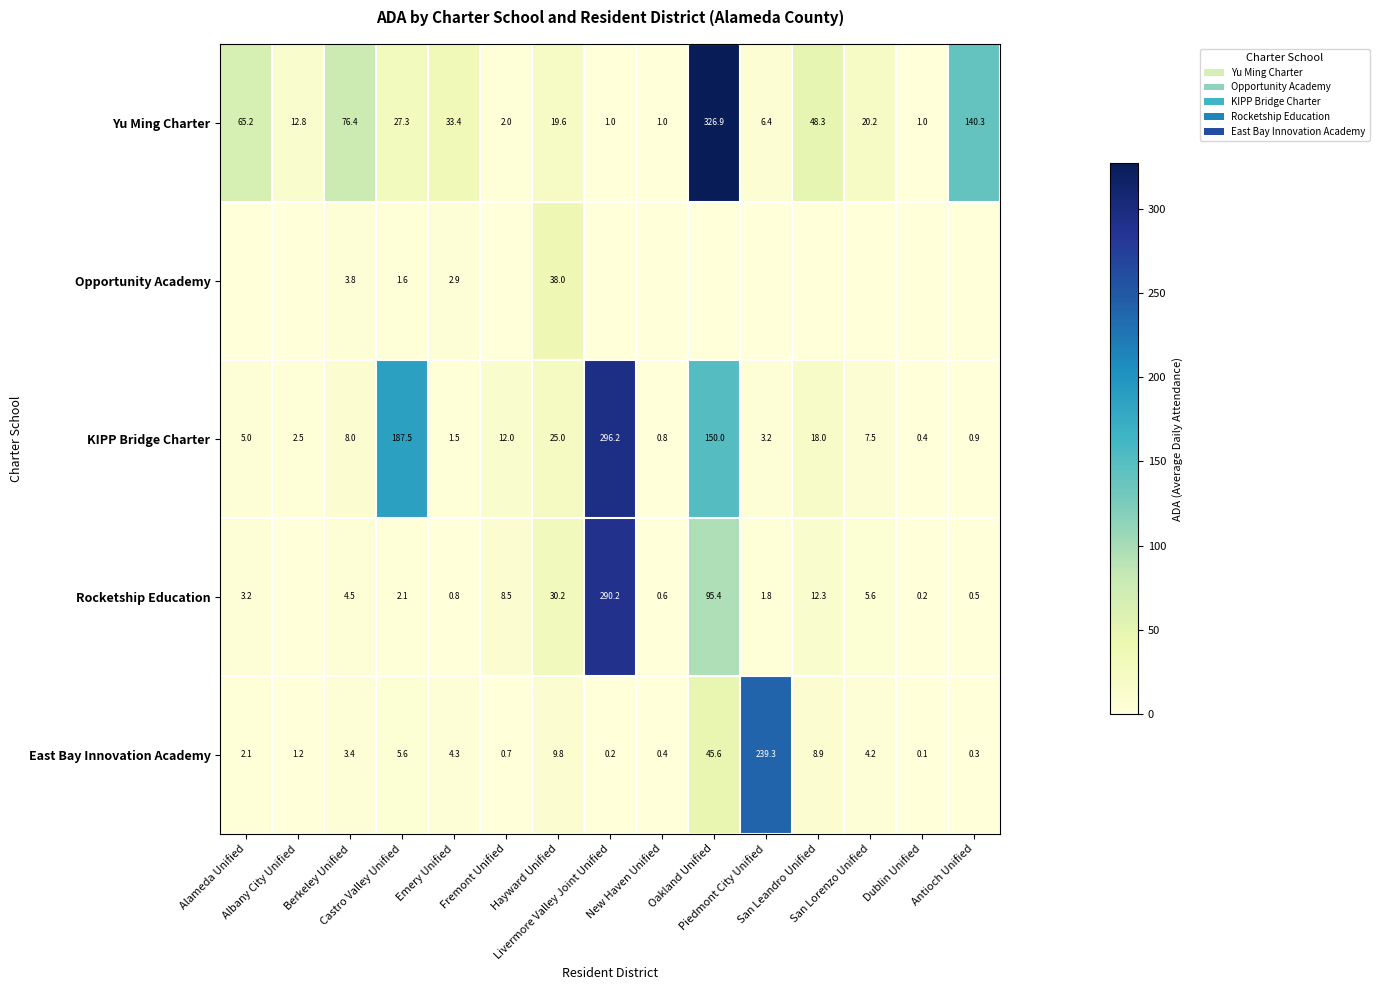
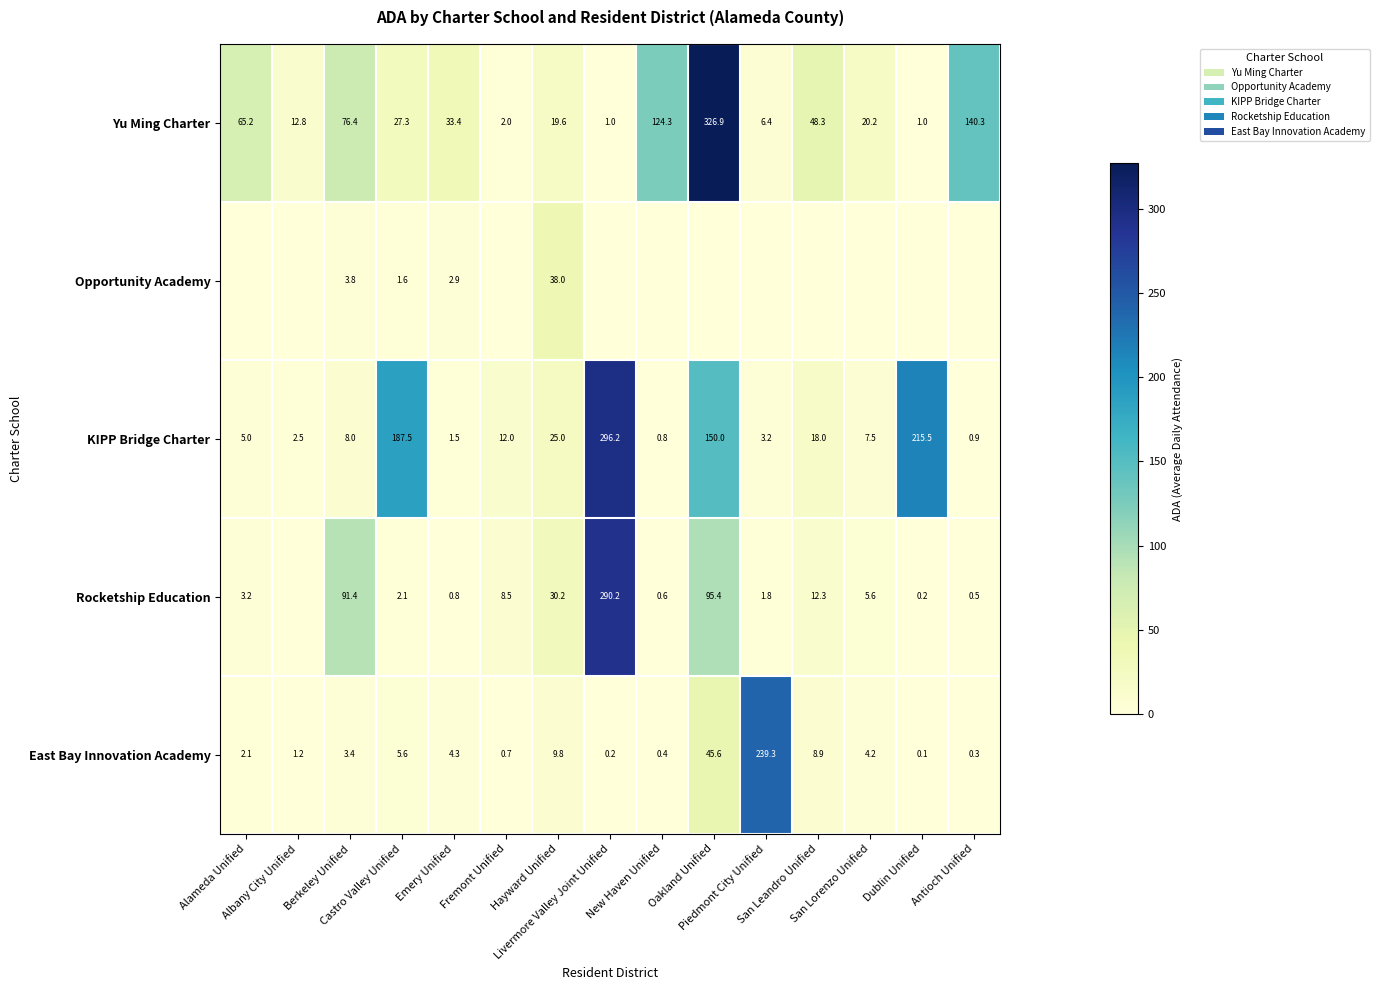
  {
    "Yu Ming Charter": {
      "Alameda Unified": 65.2,
      "Albany City Unified": 12.8,
      "Berkeley Unified": 76.4,
      "Castro Valley Unified": 27.3,
      "Emery Unified": 33.4,
      "Fremont Unified": 2.0,
      "Hayward Unified": 19.6,
      "Livermore Valley Joint Unified": 1.0,
-     "New Haven Unified": 1.0,
+     "New Haven Unified": 124.3,
      "Oakland Unified": 326.9,
      "Piedmont City Unified": 6.4,
      "San Leandro Unified": 48.3,
      "San Lorenzo Unified": 20.2,
      "Dublin Unified": 1.0,
      "Antioch Unified": 140.3
    },
    "Opportunity Academy": {
      "Berkeley Unified": 3.8,
      "Castro Valley Unified": 1.6,
      "Emery Unified": 2.9,
      "Hayward Unified": 38.0
    },
    "KIPP Bridge Charter": {
      "Alameda Unified": 5.0,
      "Albany City Unified": 2.5,
      "Berkeley Unified": 8.0,
      "Castro Valley Unified": 187.5,
      "Emery Unified": 1.5,
      "Fremont Unified": 12.0,
      "Hayward Unified": 25.0,
      "Livermore Valley Joint Unified": 296.2,
      "New Haven Unified": 0.8,
      "Oakland Unified": 150.0,
      "Piedmont City Unified": 3.2,
      "San Leandro Unified": 18.0,
      "San Lorenzo Unified": 7.5,
-     "Dublin Unified": 0.4,
+     "Dublin Unified": 215.5,
      "Antioch Unified": 0.9
    },
    "Rocketship Education": {
      "Alameda Unified": 3.2,
-     "Berkeley Unified": 4.5,
+     "Berkeley Unified": 91.4,
      "Castro Valley Unified": 2.1,
      "Emery Unified": 0.8,
      "Fremont Unified": 8.5,
      "Hayward Unified": 30.2,
      "Livermore Valley Joint Unified": 290.2,
      "New Haven Unified": 0.6,
      "Oakland Unified": 95.4,
      "Piedmont City Unified": 1.8,
      "San Leandro Unified": 12.3,
      "San Lorenzo Unified": 5.6,
      "Dublin Unified": 0.2,
      "Antioch Unified": 0.5
    },
    "East Bay Innovation Academy": {
      "Alameda Unified": 2.1,
      "Albany City Unified": 1.2,
      "Berkeley Unified": 3.4,
      "Castro Valley Unified": 5.6,
      "Emery Unified": 4.3,
      "Fremont Unified": 0.7,
      "Hayward Unified": 9.8,
      "Livermore Valley Joint Unified": 0.2,
      "New Haven Unified": 0.4,
      "Oakland Unified": 45.6,
      "Piedmont City Unified": 239.3,
      "San Leandro Unified": 8.9,
      "San Lorenzo Unified": 4.2,
      "Dublin Unified": 0.1,
      "Antioch Unified": 0.3
    }
  }
